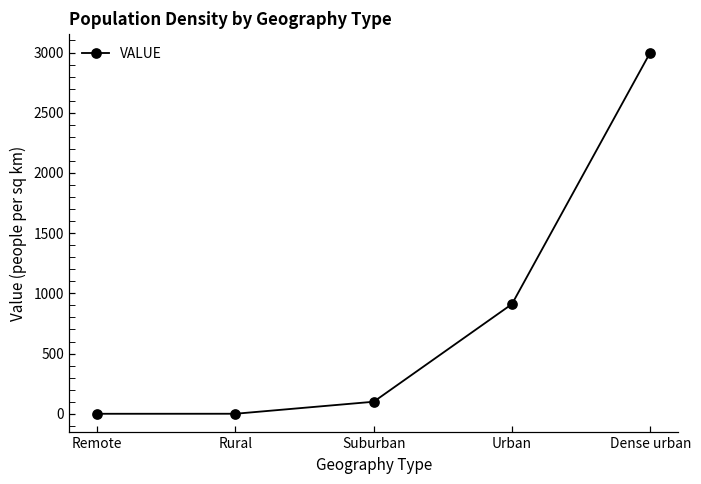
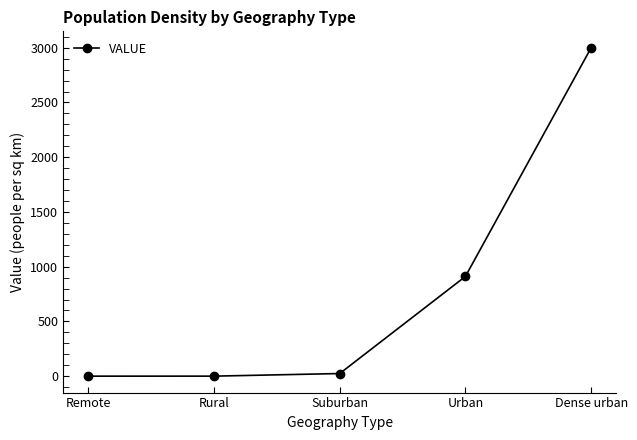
  {
    "Remote": 0,
    "Rural": 0,
-   "Suburban": 100,
+   "Suburban": 20,
    "Urban": 910,
    "Dense urban": 3000
  }
